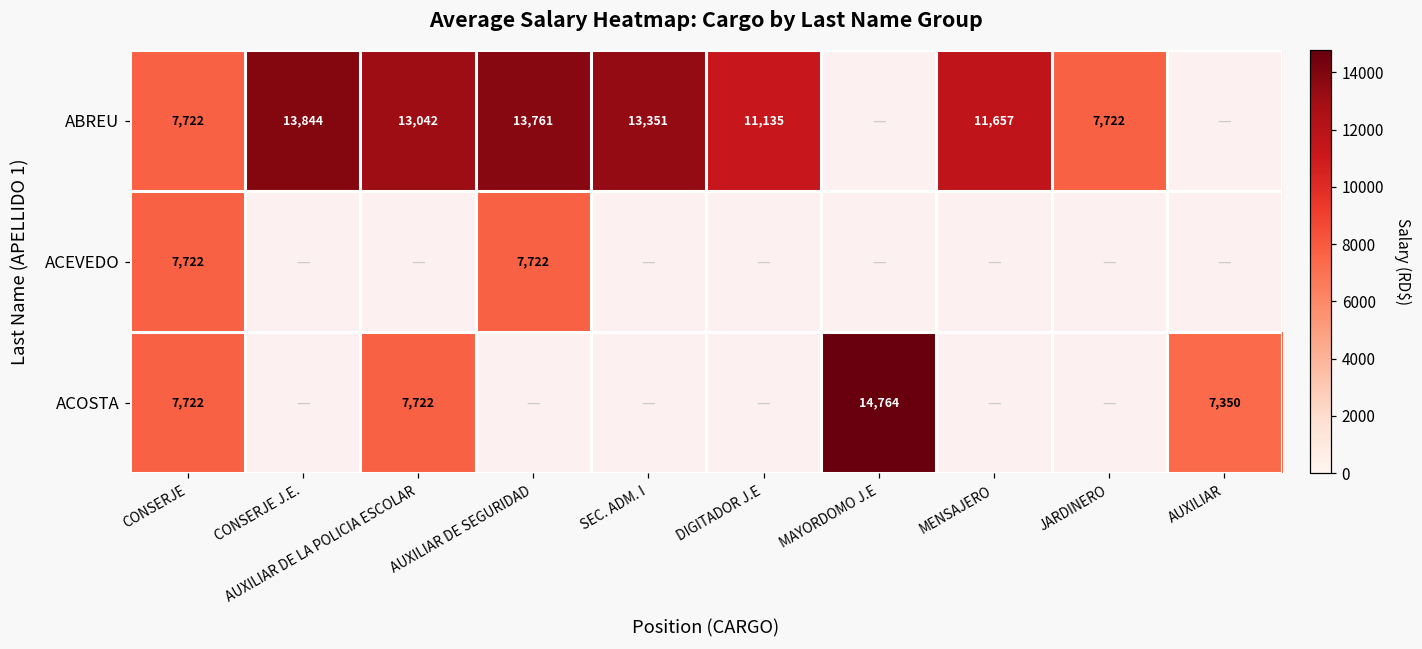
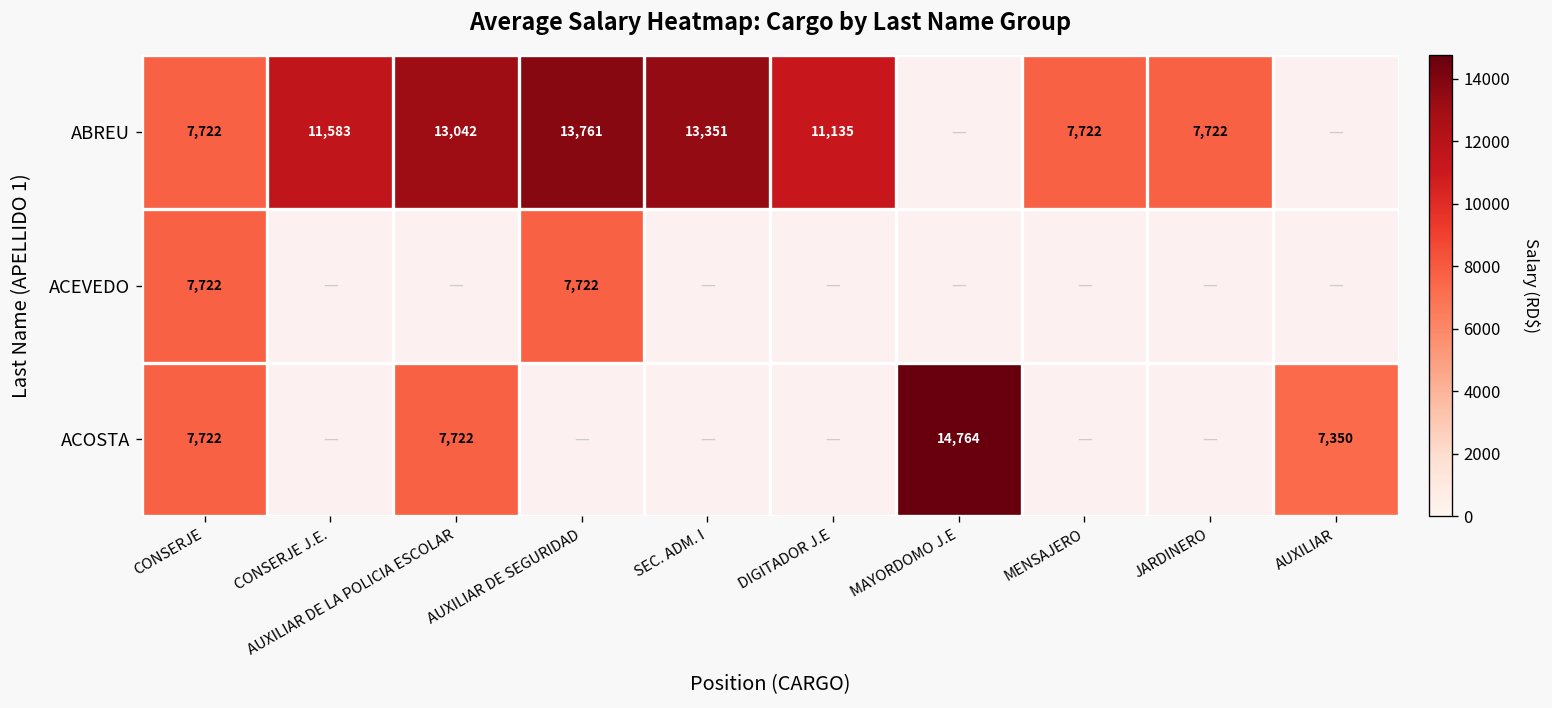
  {
    "ABREU": {
      "CONSERJE": "7,722",
-     "CONSERJE J.E.": "13,844",
+     "CONSERJE J.E.": "11,583",
      "AUXILIAR DE LA POLICIA ESCOLAR": "13,042",
      "AUXILIAR DE SEGURIDAD": "13,761",
      "SEC. ADM. I": "13,351",
      "DIGITADOR J.E": "11,135",
-     "MENSAJERO": "11,657",
+     "MENSAJERO": "7,722",
      "JARDINERO": "7,722"
    },
    "ACEVEDO": {
      "CONSERJE": "7,722",
      "AUXILIAR DE SEGURIDAD": "7,722"
    },
    "ACOSTA": {
      "CONSERJE": "7,722",
      "AUXILIAR DE LA POLICIA ESCOLAR": "7,722",
      "MAYORDOMO J.E": "14,764",
      "AUXILIAR": "7,350"
    }
  }
